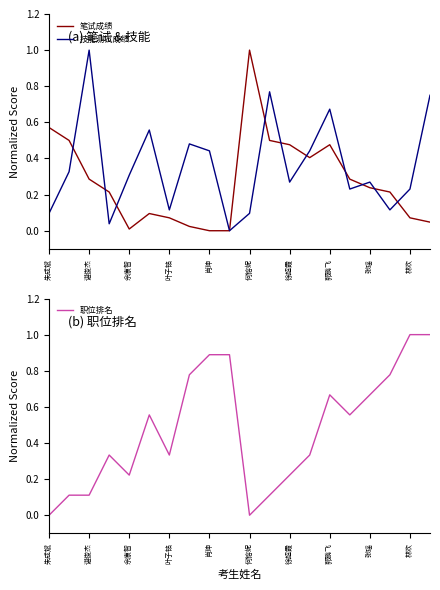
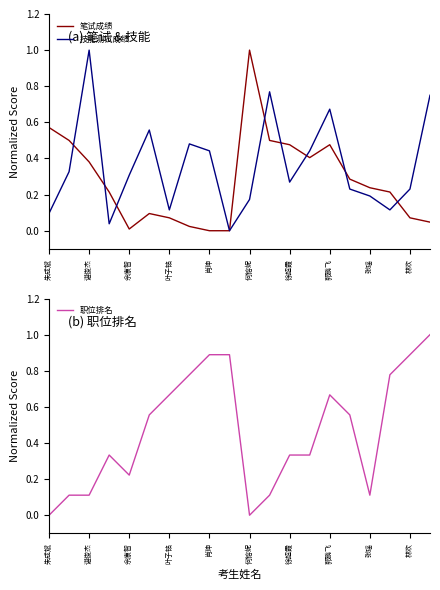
  {
    "(a) 笔试 & 技能": {
      "笔试成绩": {
        "朱成斌": 0.57,
-       "谌俊杰": 0.29,
+       "谌俊杰": 0.38,
        "佘康智": 0.01,
        "叶子铭": 0.07,
        "肖珅": 0.00,
        "何镕妮": 1.00,
        "徐超霞": 0.48,
        "郭鹏飞": 0.48,
        "张瑶": 0.24,
        "林欢": 0.07
      },
      "技能测试成绩": {
        "朱成斌": 0.10,
        "谌俊杰": 1.00,
        "佘康智": 0.31,
        "叶子铭": 0.12,
        "肖珅": 0.44,
-       "何镕妮": 0.10,
+       "何镕妮": 0.17,
        "徐超霞": 0.27,
        "郭鹏飞": 0.67,
-       "张瑶": 0.27,
+       "张瑶": 0.19,
        "林欢": 0.23
      }
    },
    "(b) 职位排名": {
      "朱成斌": 0.00,
      "谌俊杰": 0.11,
      "佘康智": 0.22,
-     "叶子铭": 0.33,
+     "叶子铭": 0.67,
      "肖珅": 0.89,
      "何镕妮": 0.00,
-     "徐超霞": 0.22,
+     "徐超霞": 0.33,
      "郭鹏飞": 0.67,
-     "张瑶": 0.67,
-     "林欢": 1.00
+     "张瑶": 0.11,
+     "林欢": 0.89
    }
  }
